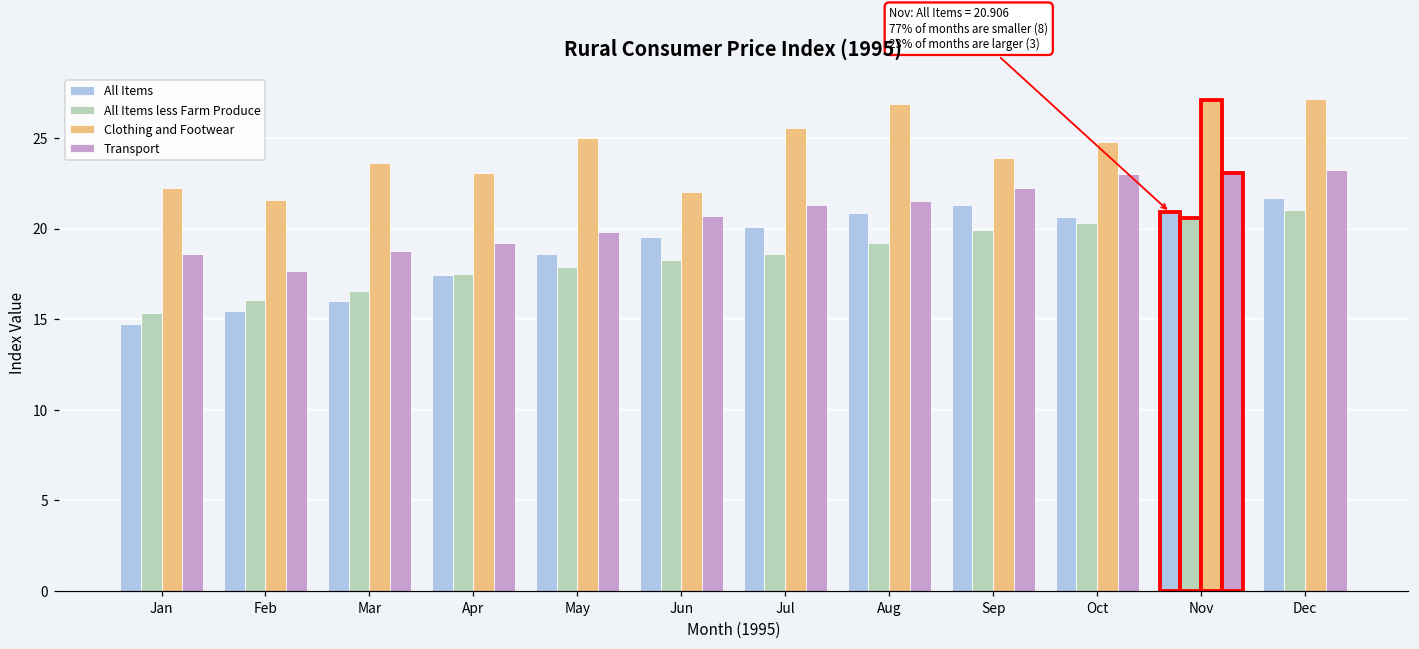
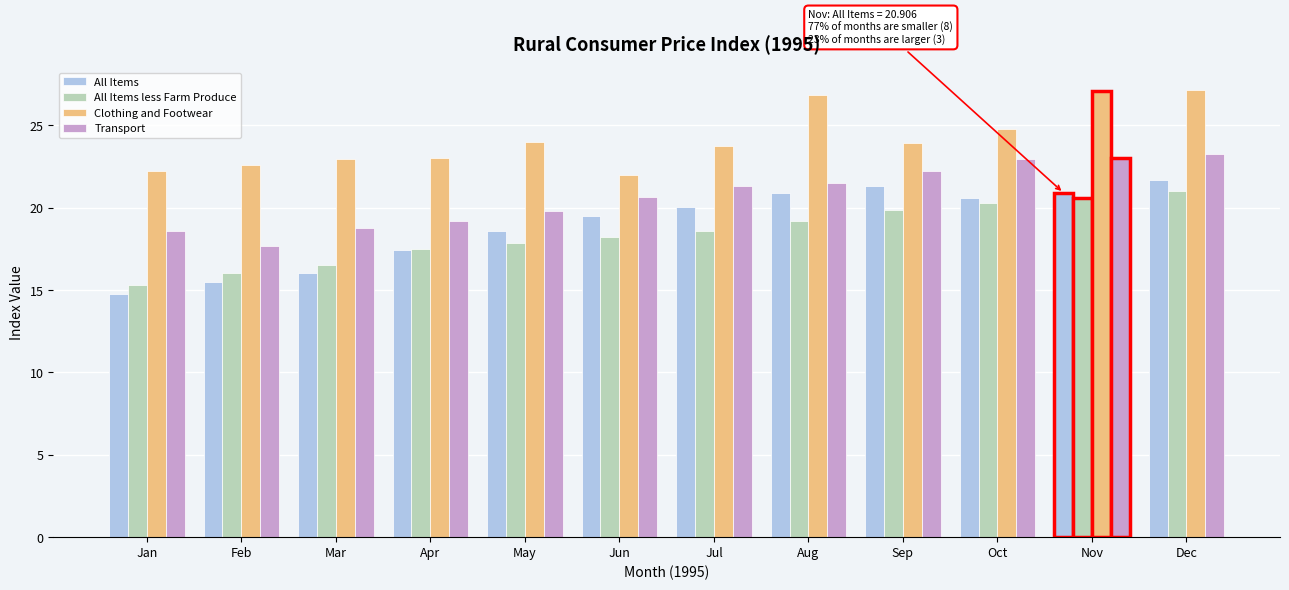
  {
    "Clothing and Footwear": {
      "Jan": 22.2,
-     "Feb": 21.6,
-     "Mar": 23.6,
+     "Feb": 22.6,
+     "Mar": 22.9,
      "Apr": 23.0,
-     "May": 25.0,
+     "May": 24.0,
      "Jun": 22.0,
-     "Jul": 25.6,
+     "Jul": 23.8,
      "Nov": 27.1,
      "Dec": 27.2
    }
  }
